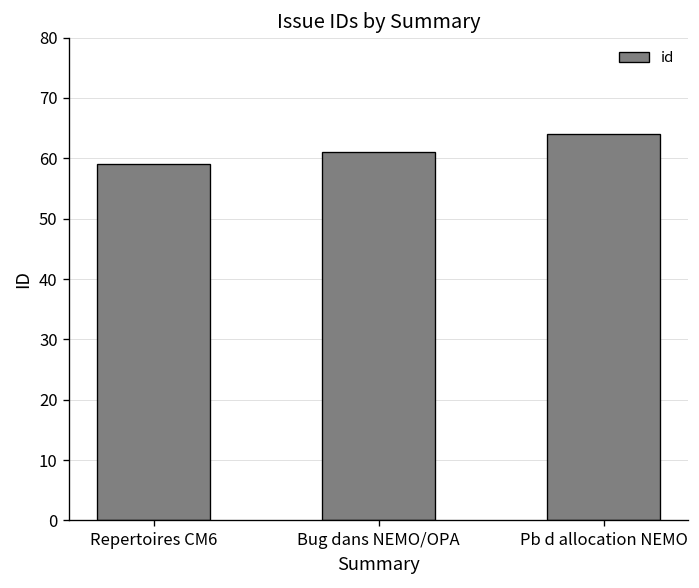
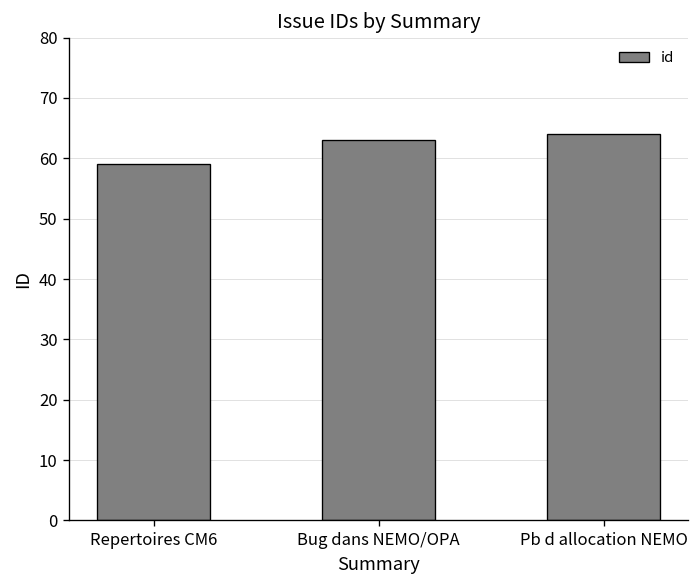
  {
    "Repertoires CM6": 59,
-   "Bug dans NEMO/OPA": 61,
+   "Bug dans NEMO/OPA": 63,
    "Pb d allocation NEMO": 64
  }
